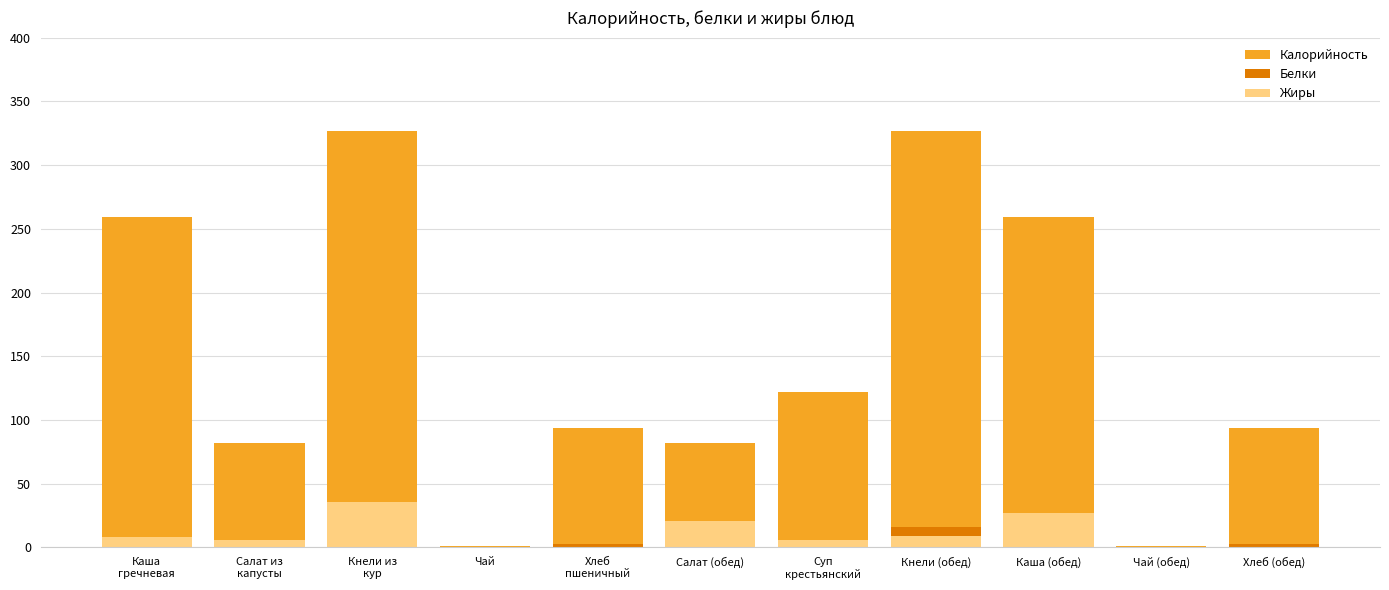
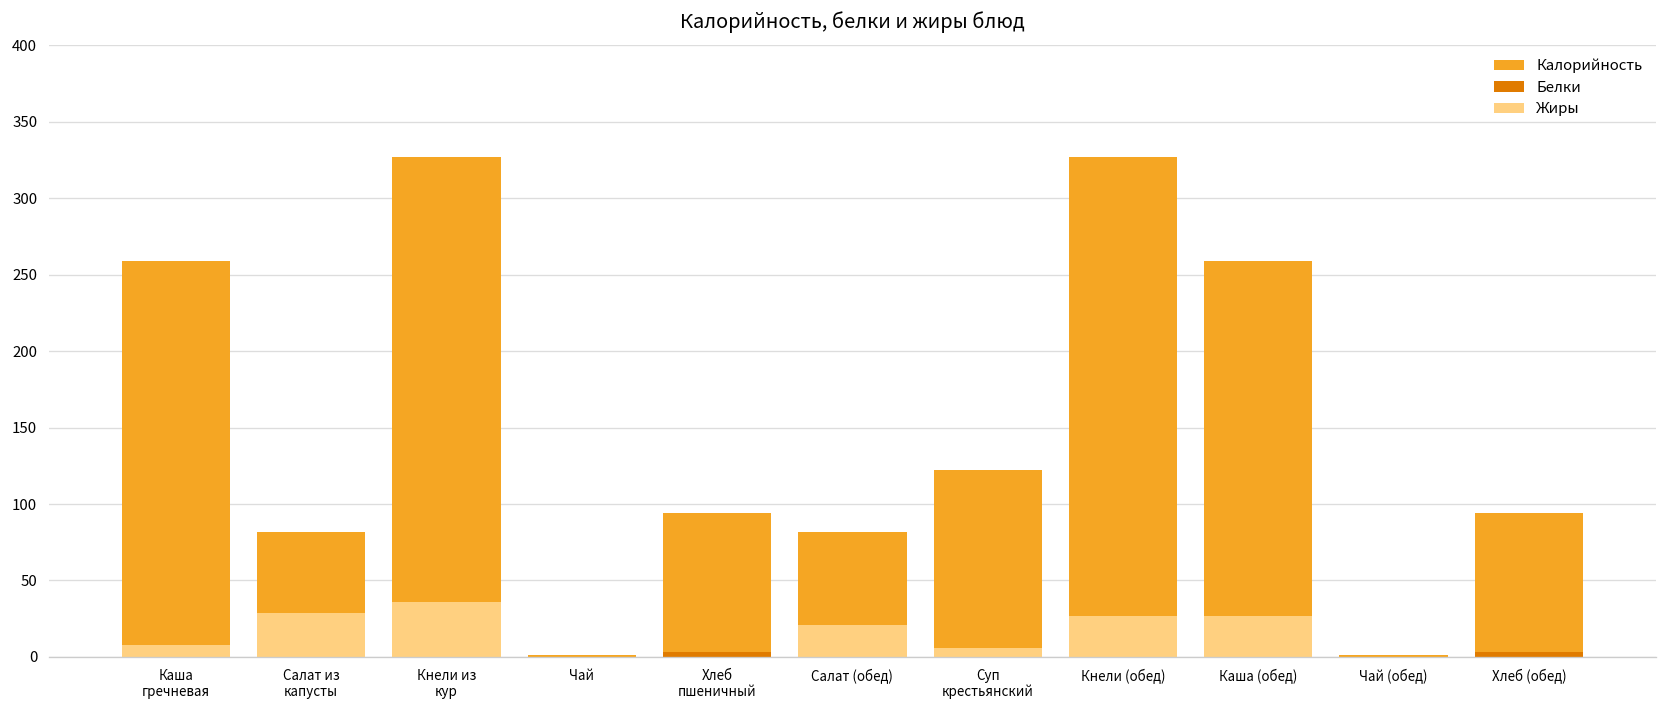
  {
    "Жиры": {
-     "Салат из капусты": 6,
+     "Салат из капусты": 29,
      "Чай": 0,
      "Хлеб пшеничный": 0,
-     "Кнели (обед)": 9,
+     "Кнели (обед)": 27,
      "Чай (обед)": 0,
      "Хлеб (обед)": 0
    }
  }
